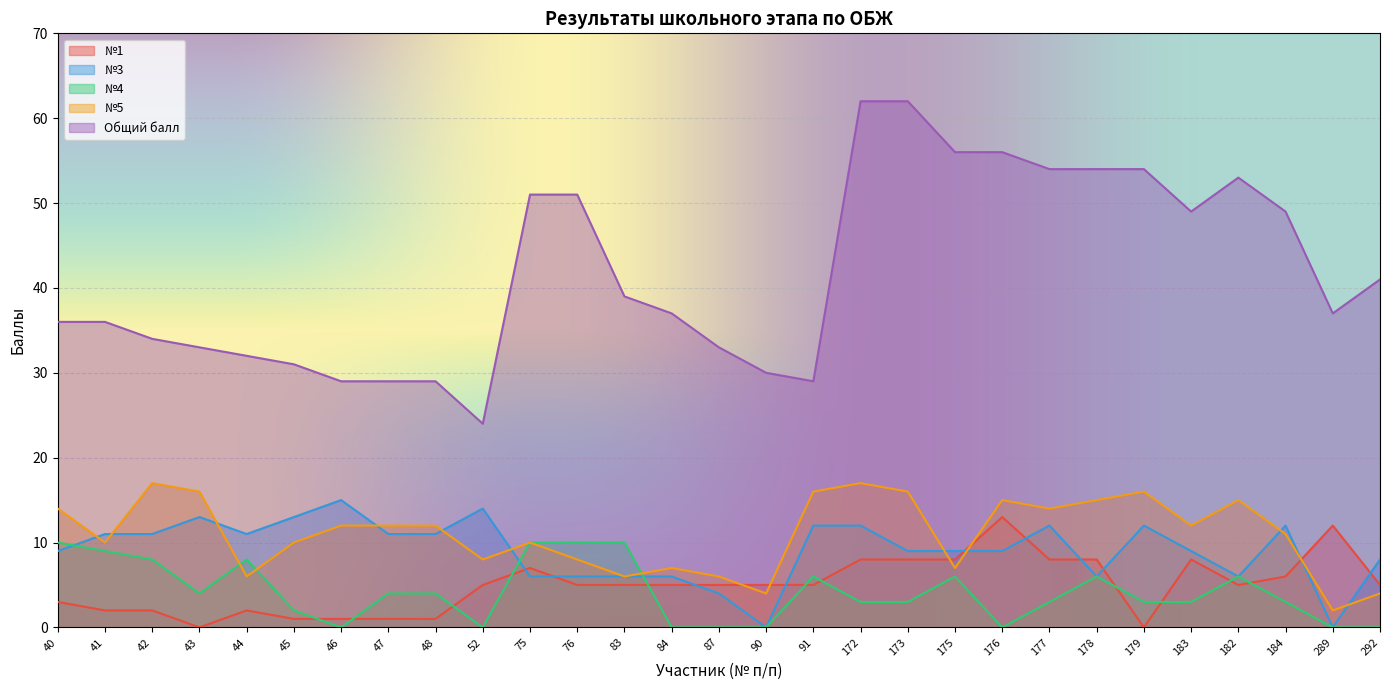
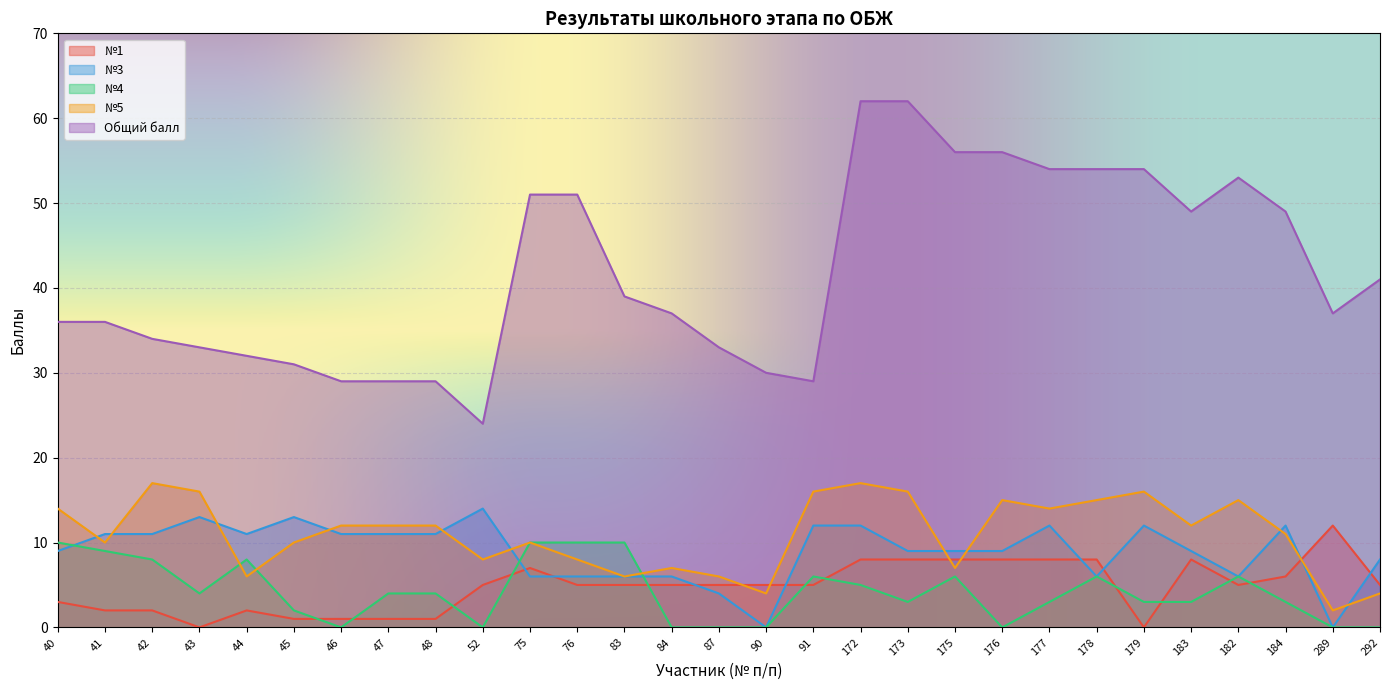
  {
    "№1": {
      "40": 3,
      "41": 2,
      "42": 2,
      "43": 0,
      "44": 2,
      "45": 1,
      "46": 1,
      "47": 1,
      "48": 1,
      "52": 5,
      "75": 7,
      "76": 5,
      "83": 5,
      "84": 5,
      "87": 5,
      "90": 5,
      "91": 5,
      "172": 8,
      "173": 8,
      "175": 8,
-     "176": 13,
+     "176": 8,
      "177": 8,
      "178": 8,
      "179": 0,
      "183": 8,
      "182": 5,
      "184": 6,
      "289": 12,
      "292": 5
    },
    "№3": {
      "40": 9,
      "41": 11,
      "42": 11,
      "43": 13,
      "44": 11,
      "45": 13,
-     "46": 15,
+     "46": 11,
      "47": 11,
      "48": 11,
      "52": 14,
      "75": 6,
      "76": 6,
      "84": 6,
      "87": 4,
      "91": 12,
      "172": 12,
      "173": 9,
      "175": 9,
      "176": 9,
      "177": 12,
      "179": 12,
      "183": 9,
      "184": 12,
      "292": 8
    },
    "№4": {
      "40": 10,
      "41": 9,
      "42": 8,
      "43": 4,
      "44": 8,
      "45": 2,
      "46": 0,
      "47": 4,
      "48": 4,
      "52": 0,
      "76": 10,
      "83": 10,
      "84": 0,
      "87": 0,
      "91": 6,
-     "172": 3,
+     "172": 5,
      "173": 3,
      "175": 6,
      "176": 0,
      "177": 3,
      "179": 3,
      "183": 3,
      "184": 3,
      "292": 0
    },
    "№5": {
      "40": 14,
      "41": 10,
      "42": 17,
      "43": 16,
      "44": 6,
      "45": 10,
      "46": 12,
      "47": 12,
      "48": 12,
      "52": 8,
      "76": 8,
      "84": 7,
      "87": 6,
      "90": 4,
      "91": 16,
      "172": 17,
      "173": 16,
      "175": 7,
      "176": 15,
      "177": 14,
      "178": 15,
      "179": 16,
      "183": 12,
      "182": 15,
      "184": 11,
      "289": 2,
      "292": 4
    },
    "Общий балл": {
      "40": 36,
      "41": 36,
      "42": 34,
      "43": 33,
      "44": 32,
      "45": 31,
      "46": 29,
      "47": 29,
      "48": 29,
      "52": 24,
      "75": 51,
      "76": 51,
      "83": 39,
      "84": 37,
      "87": 33,
      "90": 30,
      "91": 29,
      "172": 62,
      "173": 62,
      "175": 56,
      "176": 56,
      "177": 54,
      "178": 54,
      "179": 54,
      "183": 49,
      "182": 53,
      "184": 49,
      "289": 37,
      "292": 41
    }
  }
